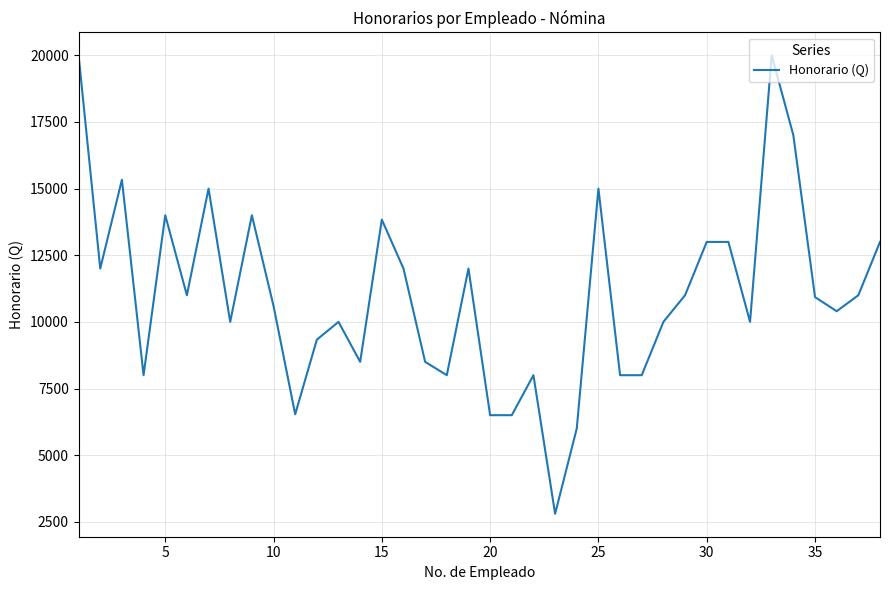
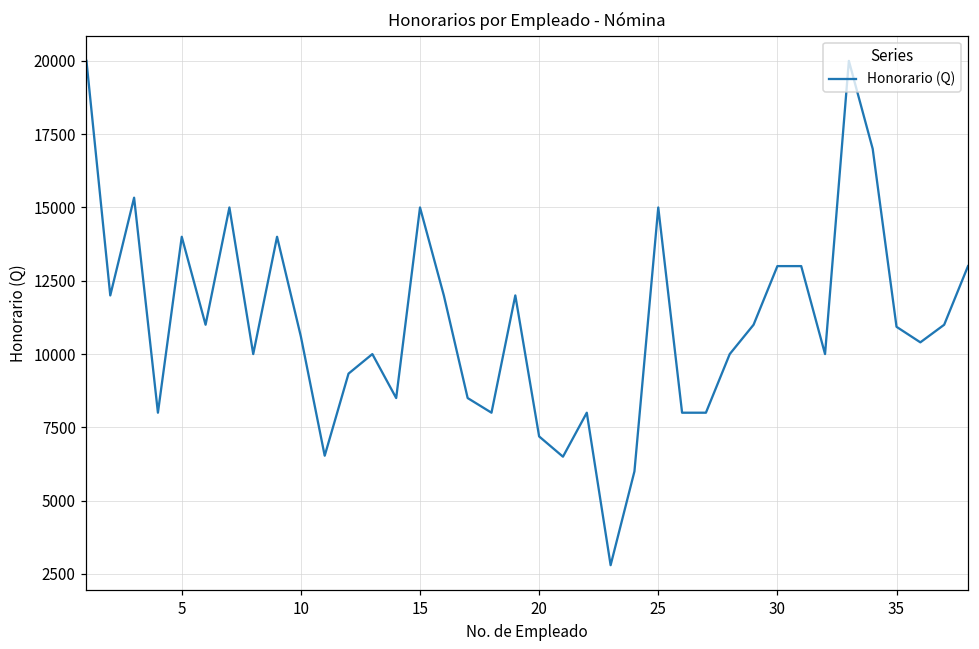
  {
    "5": 14000,
    "10": 10600,
-   "15": 13800,
-   "20": 6500,
+   "15": 15000,
+   "20": 7200,
    "25": 15000,
    "30": 13000,
    "35": 10900
  }
